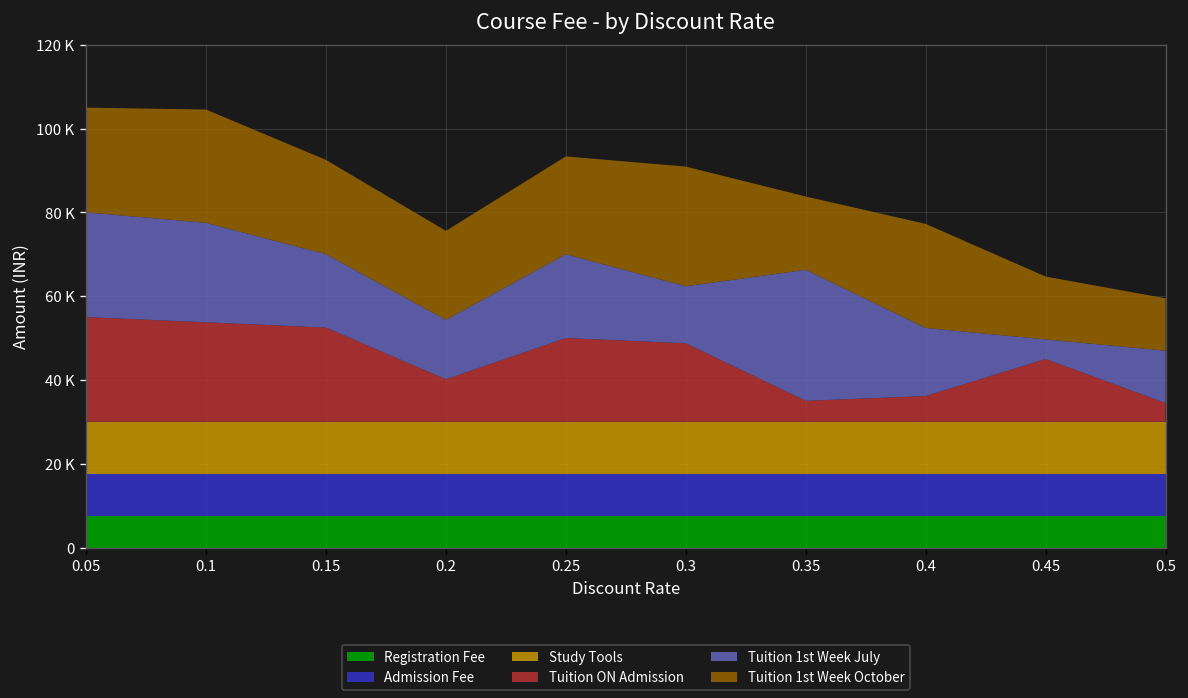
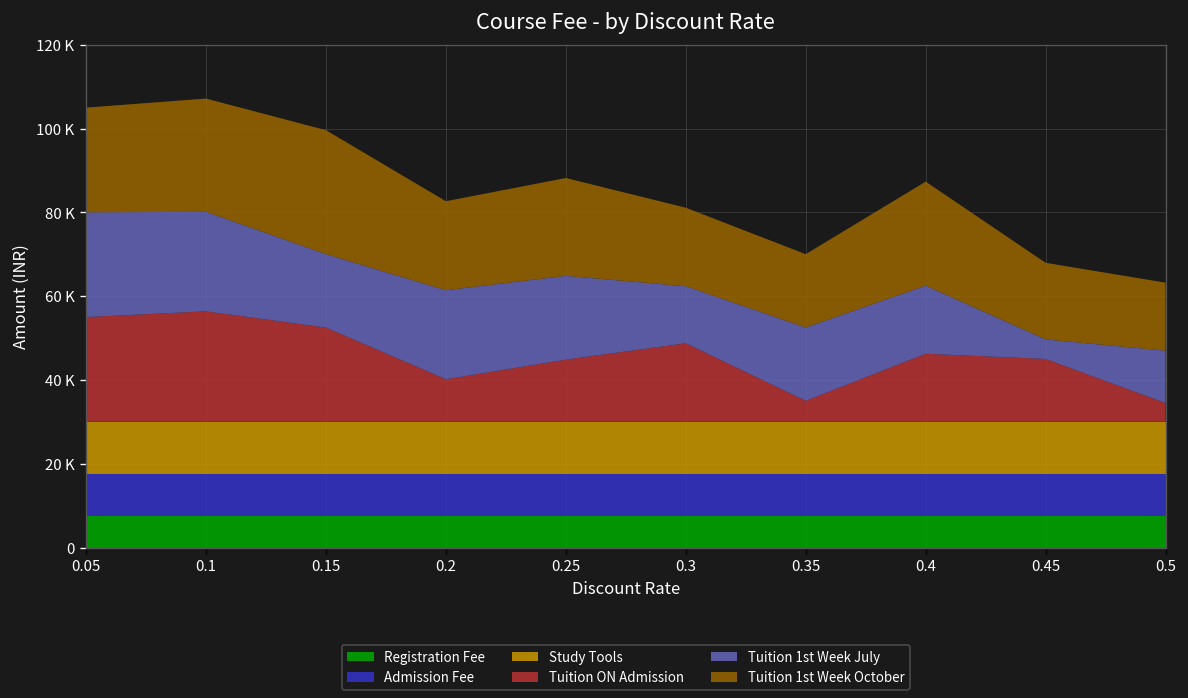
  {
    "Registration Fee": {
      "0.05": 8000,
      "0.1": 8000,
      "0.15": 8000,
      "0.2": 8000,
      "0.25": 8000,
      "0.3": 8000,
      "0.35": 8000,
      "0.4": 8000,
      "0.45": 8000,
      "0.5": 8000
    },
    "Study Tools": {
      "0.05": 13000,
      "0.1": 13000,
      "0.15": 13000,
      "0.2": 13000,
      "0.25": 13000,
      "0.3": 13000,
      "0.35": 13000,
      "0.4": 13000,
      "0.45": 13000,
      "0.5": 13000
    },
    "Tuition ON Admission": {
      "0.05": 25000,
-     "0.1": 24000,
+     "0.1": 26000,
      "0.15": 23000,
      "0.2": 10000,
-     "0.25": 20000,
+     "0.25": 15000,
      "0.3": 19000,
      "0.35": 5000,
-     "0.4": 6000,
+     "0.4": 16000,
      "0.45": 15000,
      "0.5": 4000
    },
    "Tuition 1st Week July": {
      "0.05": 25000,
      "0.1": 24000,
      "0.15": 18000,
-     "0.2": 14000,
+     "0.2": 21000,
      "0.25": 20000,
      "0.3": 14000,
-     "0.35": 31000,
+     "0.35": 18000,
      "0.4": 16000,
      "0.45": 5000,
      "0.5": 13000
    },
    "Tuition 1st Week October": {
      "0.05": 25000,
      "0.1": 27000,
-     "0.15": 23000,
+     "0.15": 30000,
      "0.2": 21000,
      "0.25": 23000,
-     "0.3": 29000,
+     "0.3": 19000,
      "0.35": 18000,
      "0.4": 25000,
-     "0.45": 15000,
-     "0.5": 13000
+     "0.45": 18000,
+     "0.5": 16000
    }
  }
